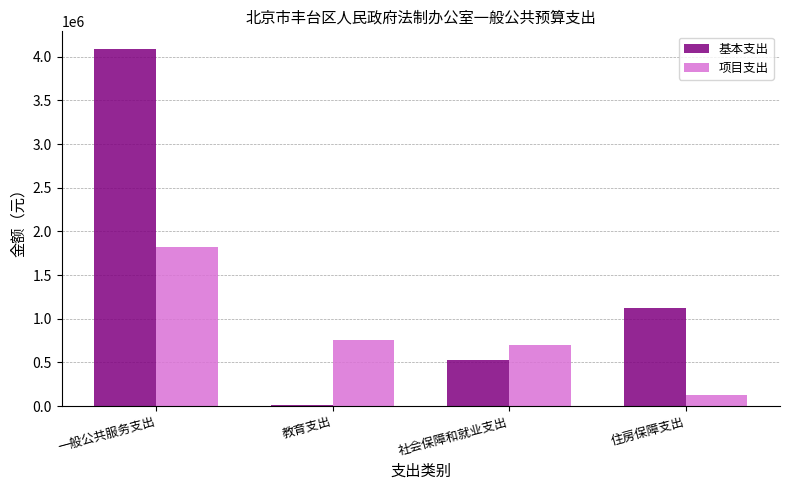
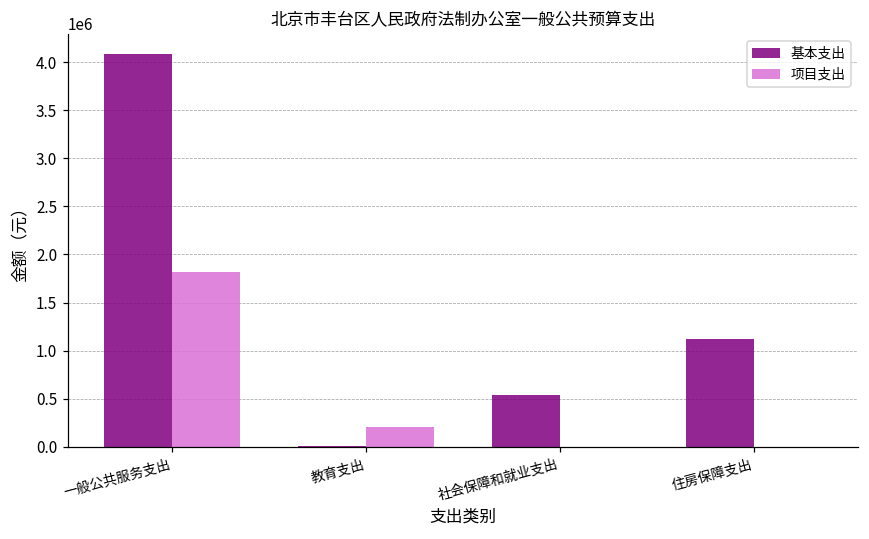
  {
    "基本支出": {
      "一般公共服务支出": 4100000,
      "社会保障和就业支出": 500000,
      "住房保障支出": 1100000
    },
    "项目支出": {
      "一般公共服务支出": 1800000,
-     "教育支出": 800000,
-     "社会保障和就业支出": 700000,
-     "住房保障支出": 100000
+     "教育支出": 200000,
+     "社会保障和就业支出": 0,
+     "住房保障支出": 0
    }
  }
